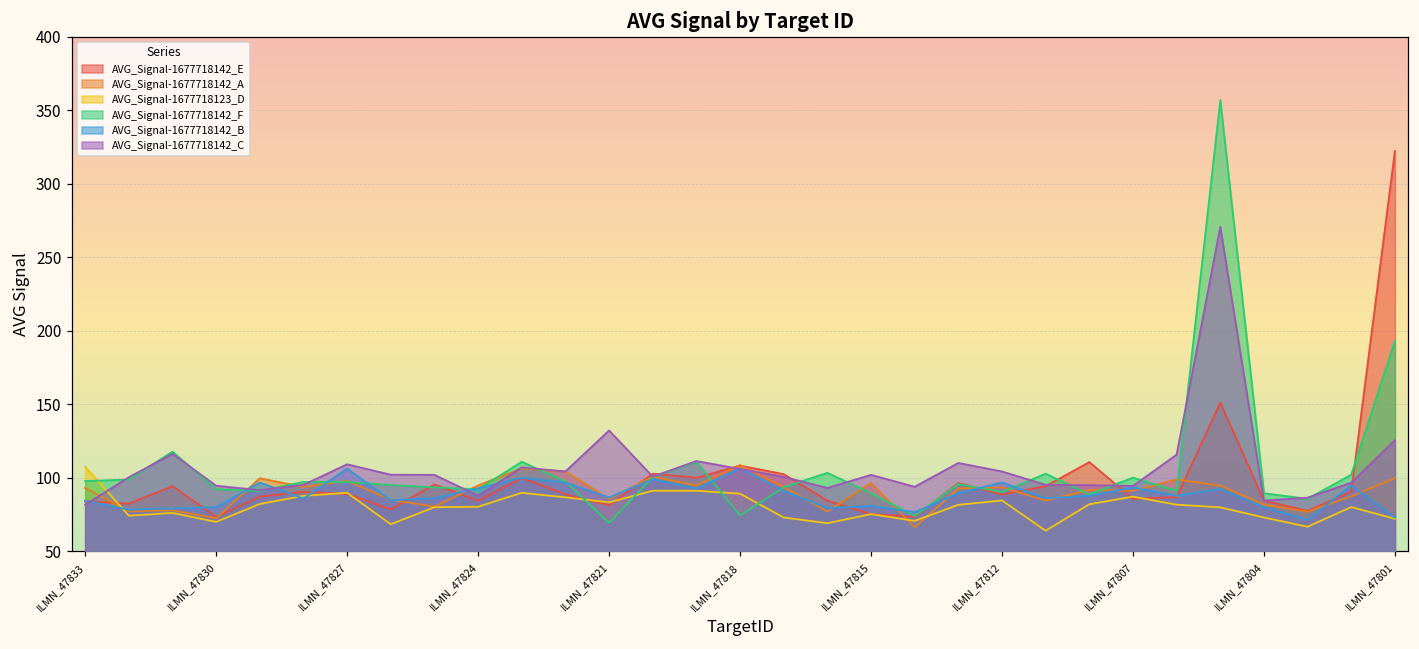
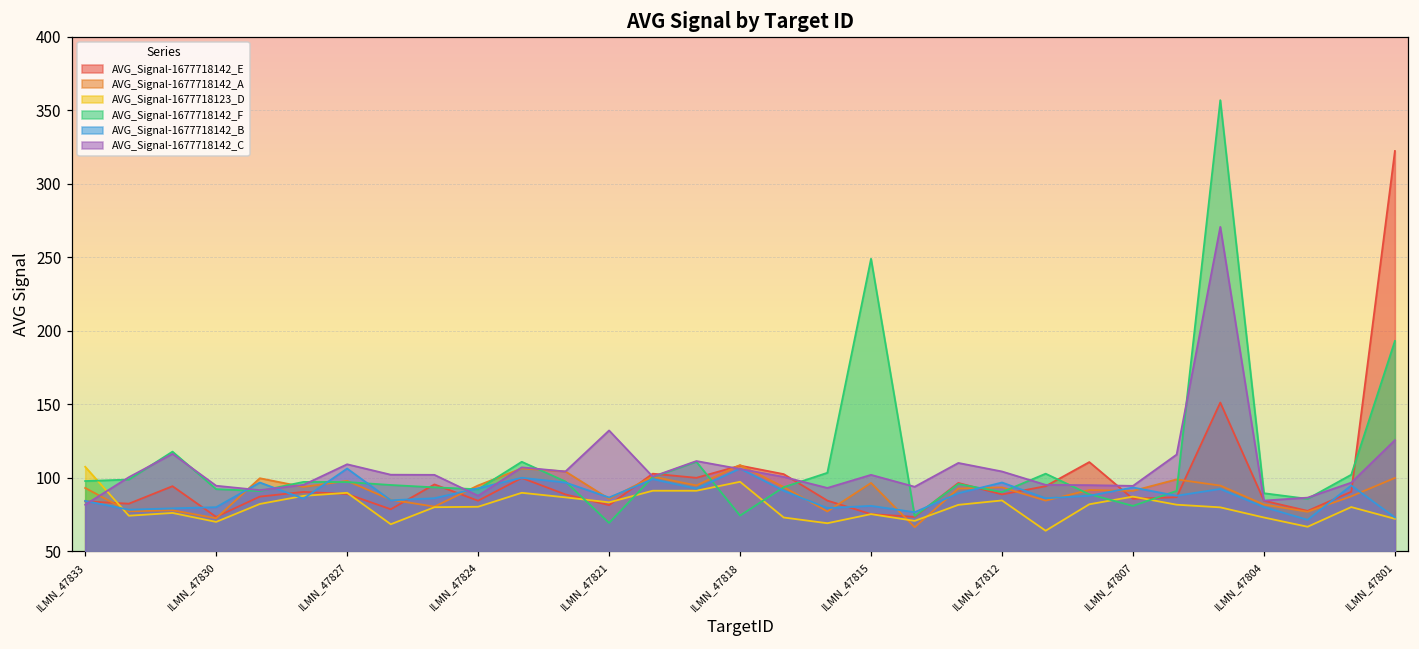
  {
    "AVG_Signal-1677718123_D": {
      "ILMN_47833": 107,
      "ILMN_47830": 70,
      "ILMN_47824": 80,
-     "ILMN_47818": 89,
+     "ILMN_47818": 97,
      "ILMN_47812": 85,
      "ILMN_47804": 73
    },
    "AVG_Signal-1677718142_F": {
      "ILMN_47833": 98,
      "ILMN_47830": 92,
      "ILMN_47821": 69,
      "ILMN_47818": 74,
-     "ILMN_47815": 89,
-     "ILMN_47807": 100,
+     "ILMN_47815": 249,
+     "ILMN_47807": 81,
      "ILMN_47804": 89,
      "ILMN_47801": 193
    },
    "AVG_Signal-1677718142_B": {
      "ILMN_47830": 80,
      "ILMN_47827": 106,
      "ILMN_47815": 81,
      "ILMN_47812": 97
    },
    "AVG_Signal-1677718142_C": {
      "ILMN_47833": 82,
      "ILMN_47830": 95,
      "ILMN_47827": 109,
      "ILMN_47824": 88,
      "ILMN_47821": 132,
      "ILMN_47815": 102,
      "ILMN_47812": 104,
      "ILMN_47801": 126
    }
  }
